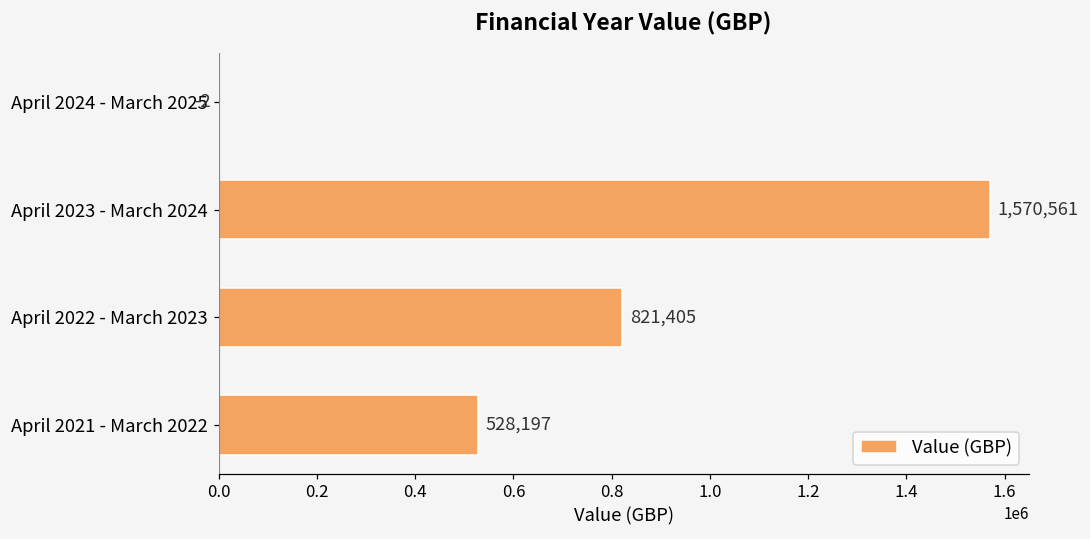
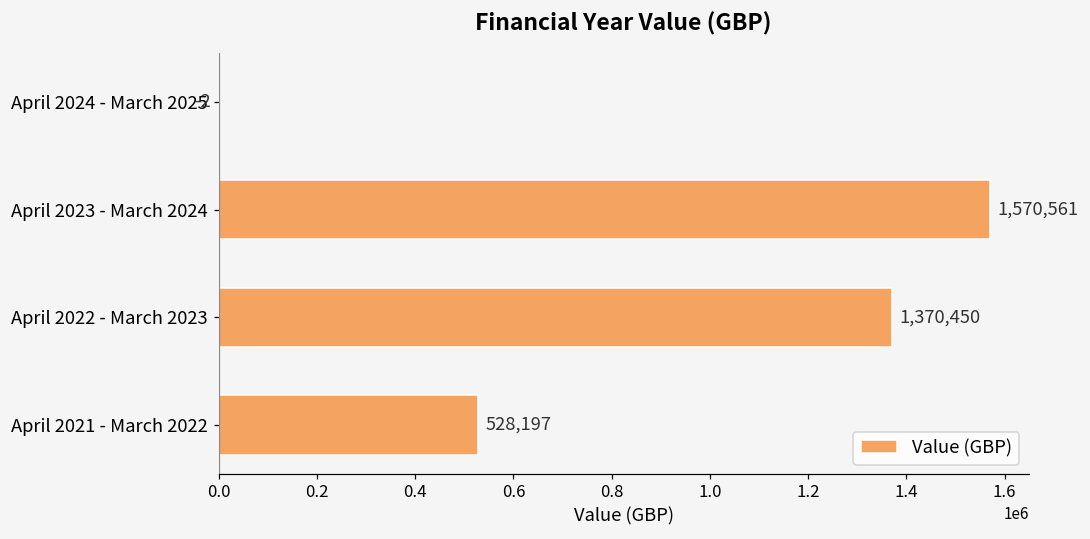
  {
    "April 2024 - March 2025": "-2",
    "April 2023 - March 2024": "1,570,561",
-   "April 2022 - March 2023": "821,405",
+   "April 2022 - March 2023": "1,370,450",
    "April 2021 - March 2022": "528,197"
  }
